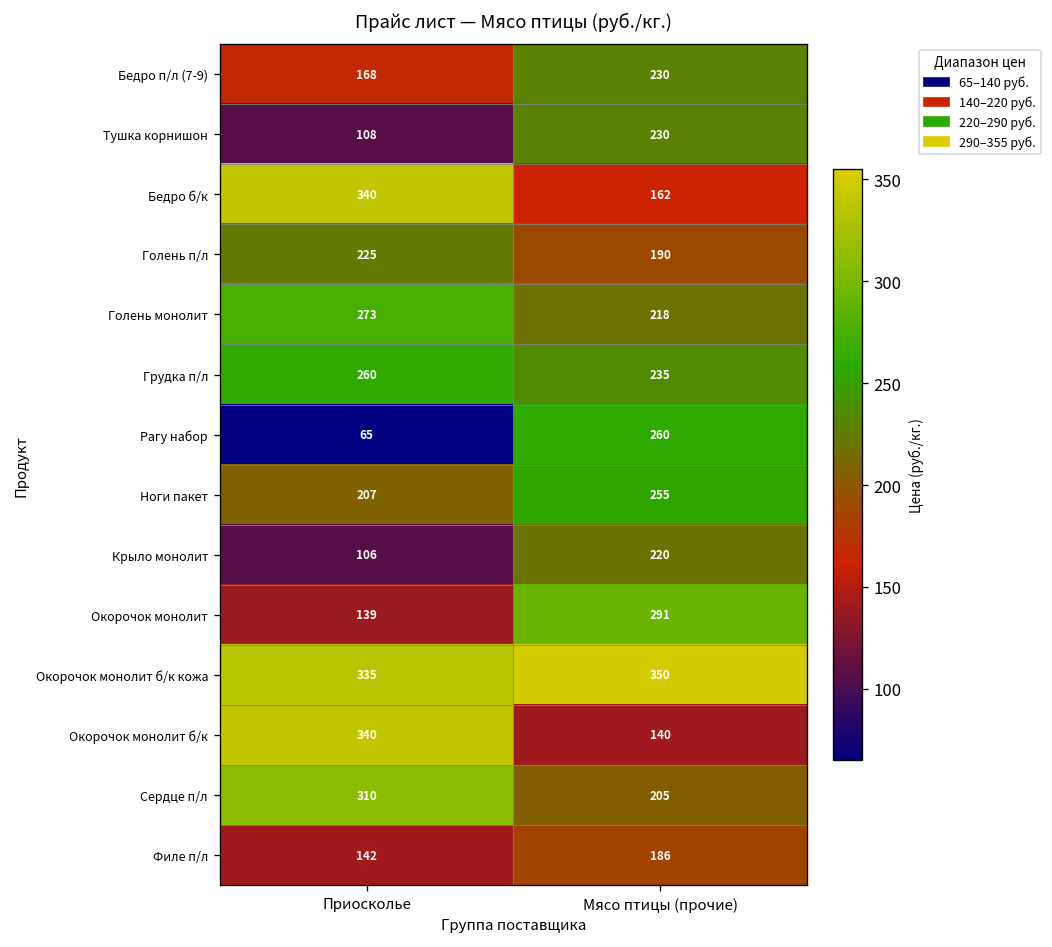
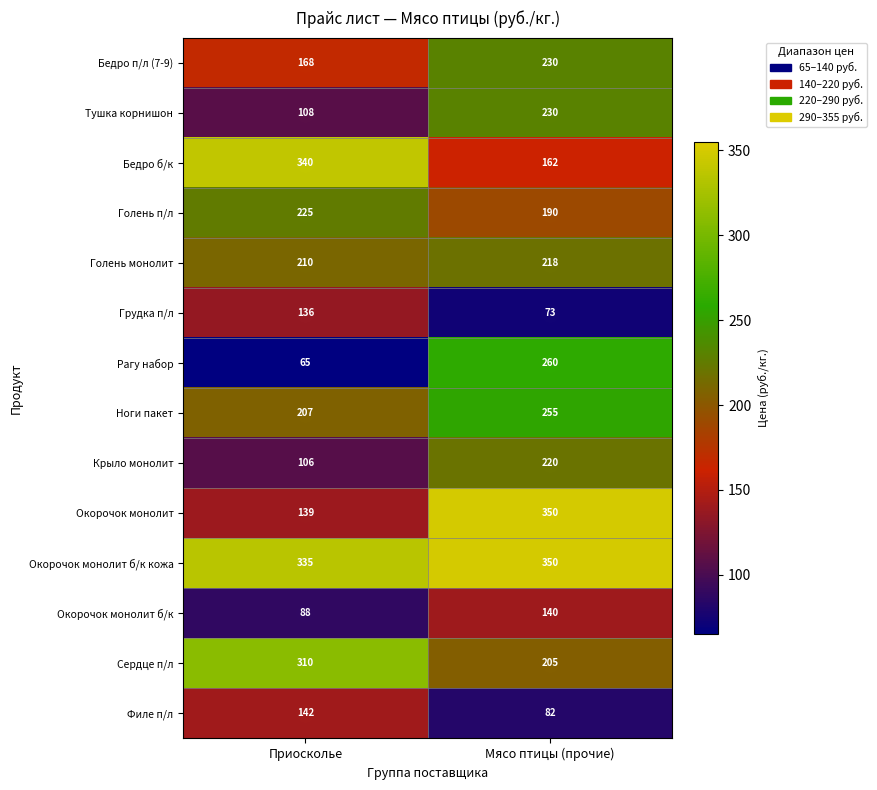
  {
    "Голень монолит": {
-     "Приосколье": 273
+     "Приосколье": 210
    },
    "Грудка п/л": {
-     "Приосколье": 260,
-     "Мясо птицы (прочие)": 235
+     "Приосколье": 136,
+     "Мясо птицы (прочие)": 73
    },
    "Окорочок монолит": {
-     "Мясо птицы (прочие)": 291
+     "Мясо птицы (прочие)": 350
    },
    "Окорочок монолит б/к": {
-     "Приосколье": 340
+     "Приосколье": 88
    },
    "Филе п/л": {
-     "Мясо птицы (прочие)": 186
+     "Мясо птицы (прочие)": 82
    }
  }
